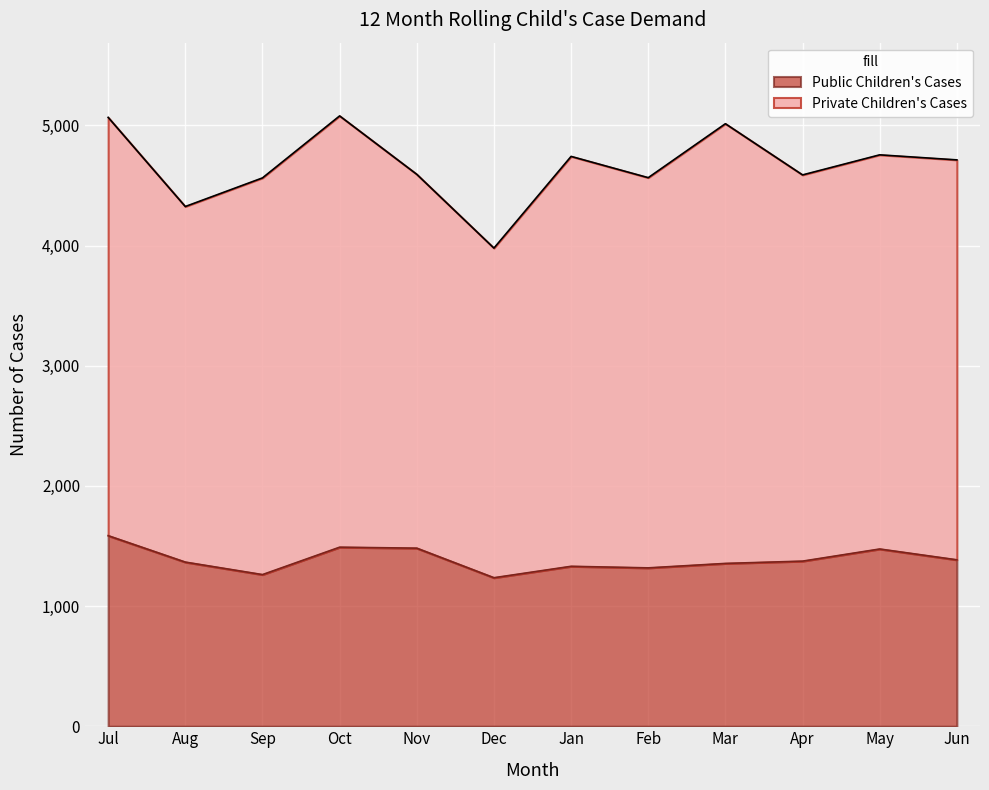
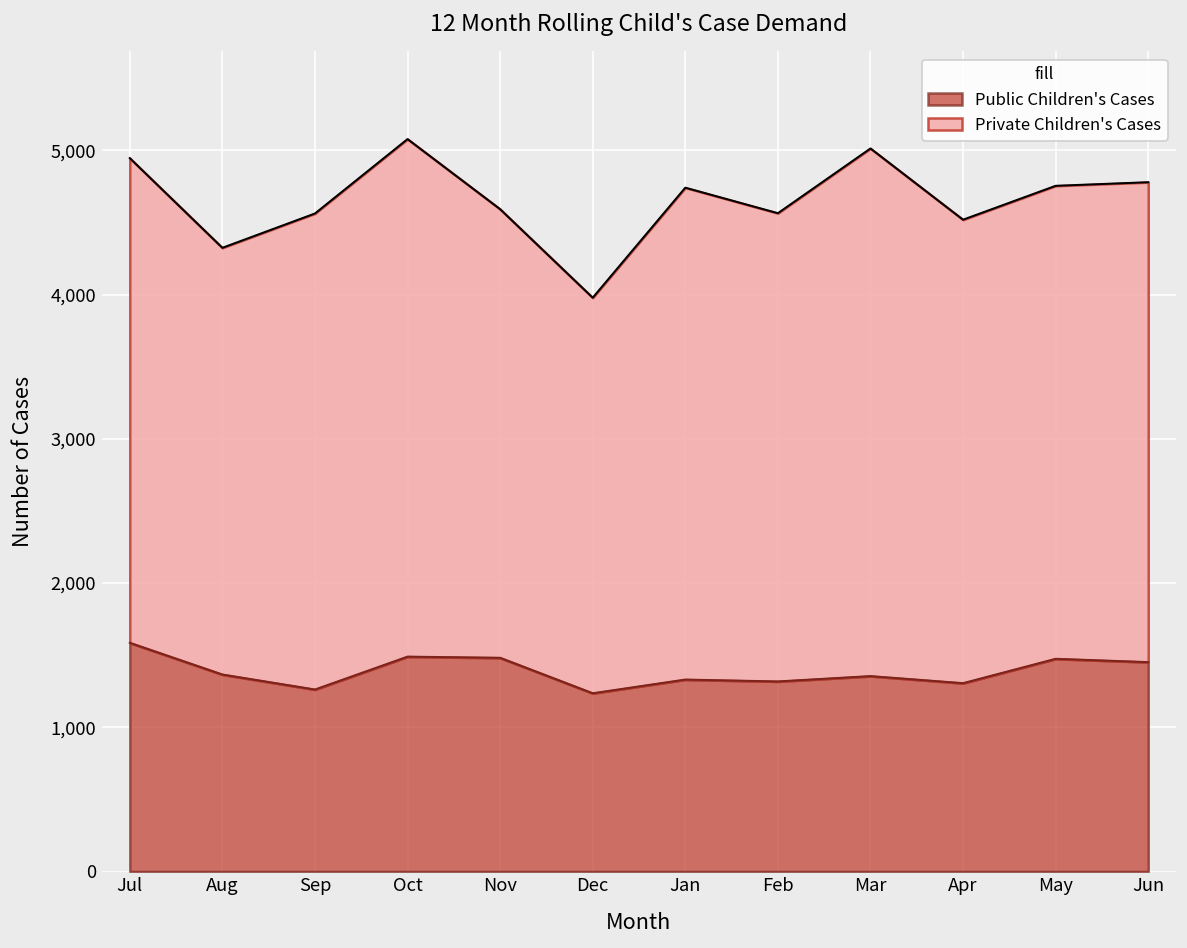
  {
    "Public Children's Cases": {
      "Jul": "1,590",
      "Aug": "1,370",
      "Sep": "1,260",
      "Oct": "1,490",
      "Nov": "1,480",
      "Dec": "1,240",
      "Jan": "1,330",
      "Feb": "1,320",
      "Mar": "1,360",
-     "Apr": "1,370",
+     "Apr": "1,310",
      "May": "1,480",
-     "Jun": "1,390"
+     "Jun": "1,450"
    },
    "Private Children's Cases": {
-     "Jul": "3,480",
+     "Jul": "3,360",
      "Aug": "2,960",
      "Sep": "3,300",
      "Oct": "3,590",
      "Nov": "3,110",
      "Dec": "2,740",
      "Jan": "3,410",
      "Feb": "3,250",
      "Mar": "3,660",
      "Apr": "3,210",
      "May": "3,280",
      "Jun": "3,330"
    }
  }
